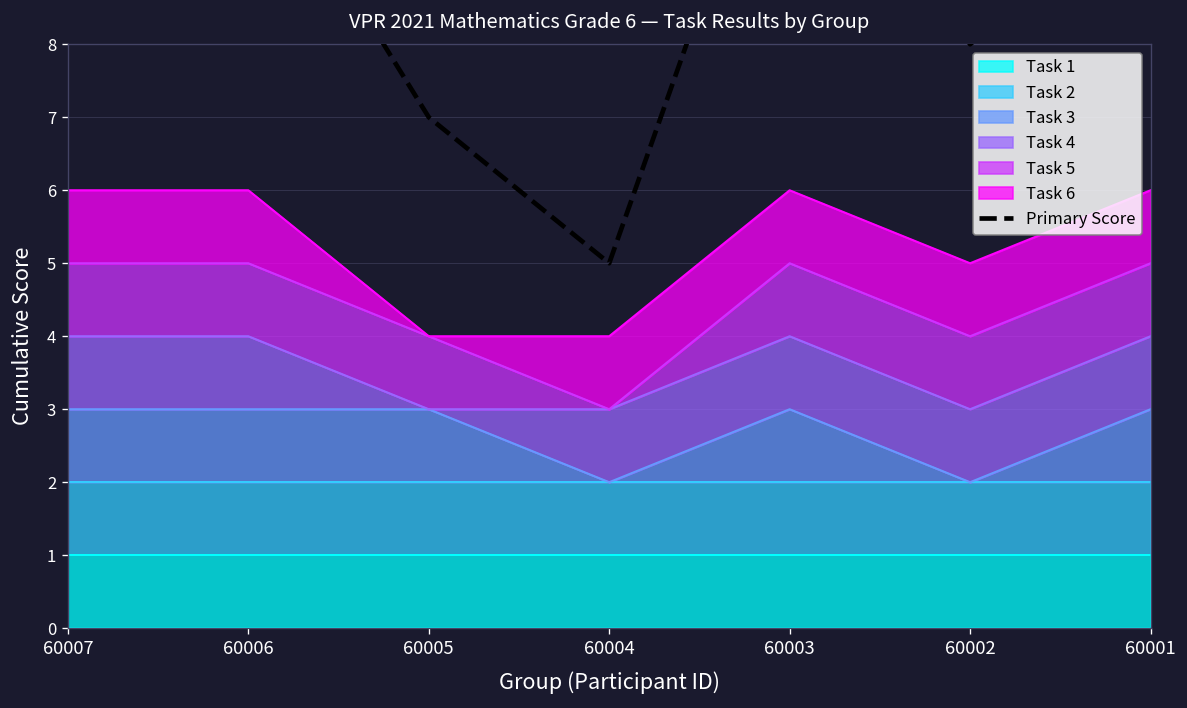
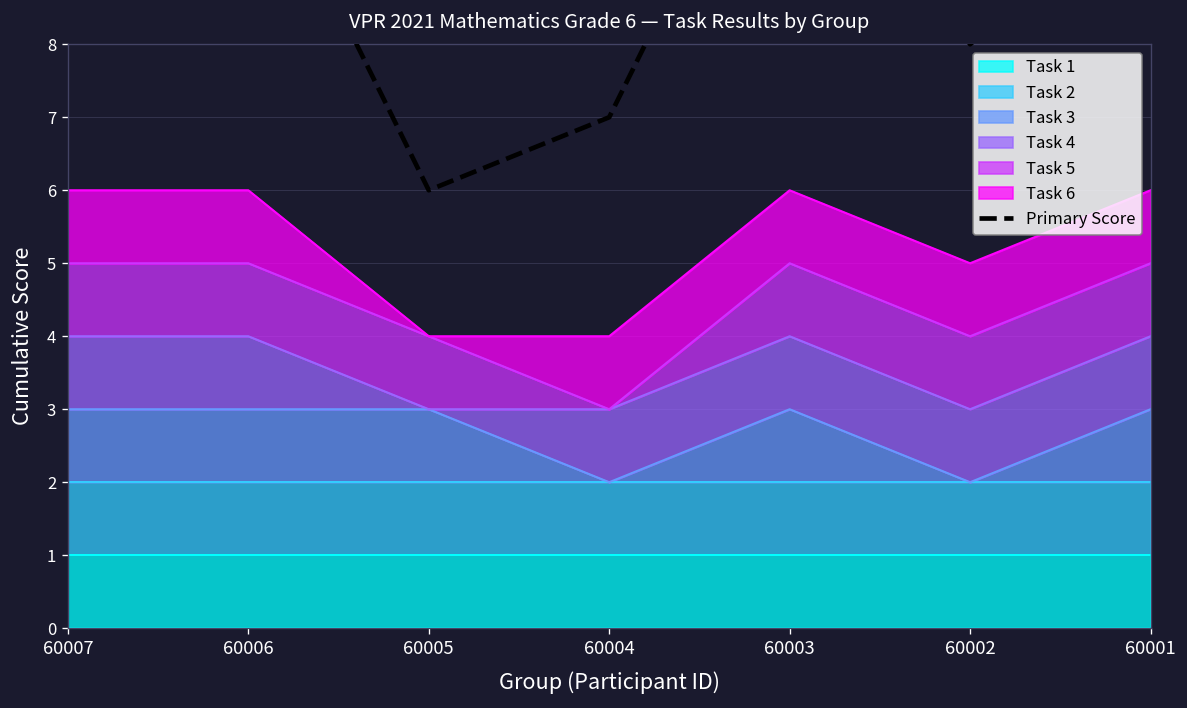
  {
    "Task 1": {
      "60007": 1,
      "60006": 1,
      "60005": 1,
      "60004": 1,
      "60003": 1,
      "60002": 1,
      "60001": 1
    },
    "Task 2": {
      "60007": 2,
      "60006": 2,
      "60005": 2,
      "60003": 2,
      "60001": 2
    },
    "Task 3": {
      "60007": 3,
      "60006": 3,
      "60003": 3,
      "60001": 3
    },
    "Task 4": {
      "60007": 4,
      "60006": 4,
      "60003": 4,
      "60002": 3,
      "60001": 4
    },
    "Task 5": {
      "60007": 5,
      "60006": 5,
      "60003": 5,
      "60002": 4,
      "60001": 5
    },
    "Task 6": {
      "60007": 6,
      "60006": 6,
      "60004": 4,
      "60003": 6,
      "60002": 5,
      "60001": 6
    },
    "Primary Score": {
-     "60005": 7,
-     "60004": 5,
+     "60005": 6,
+     "60004": 7,
      "60002": 8
    }
  }
